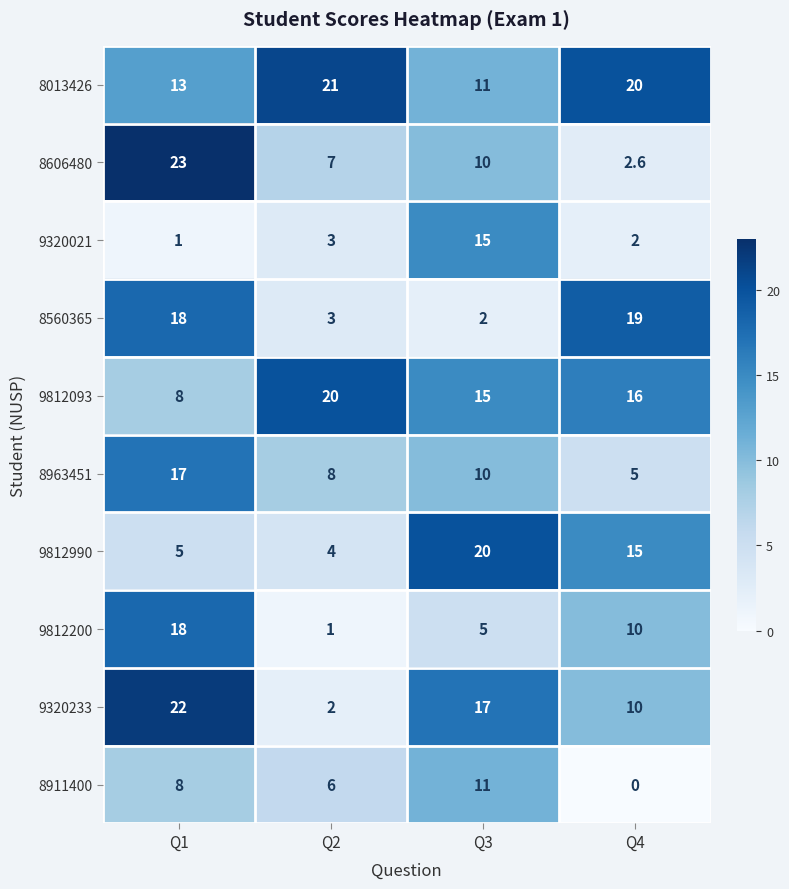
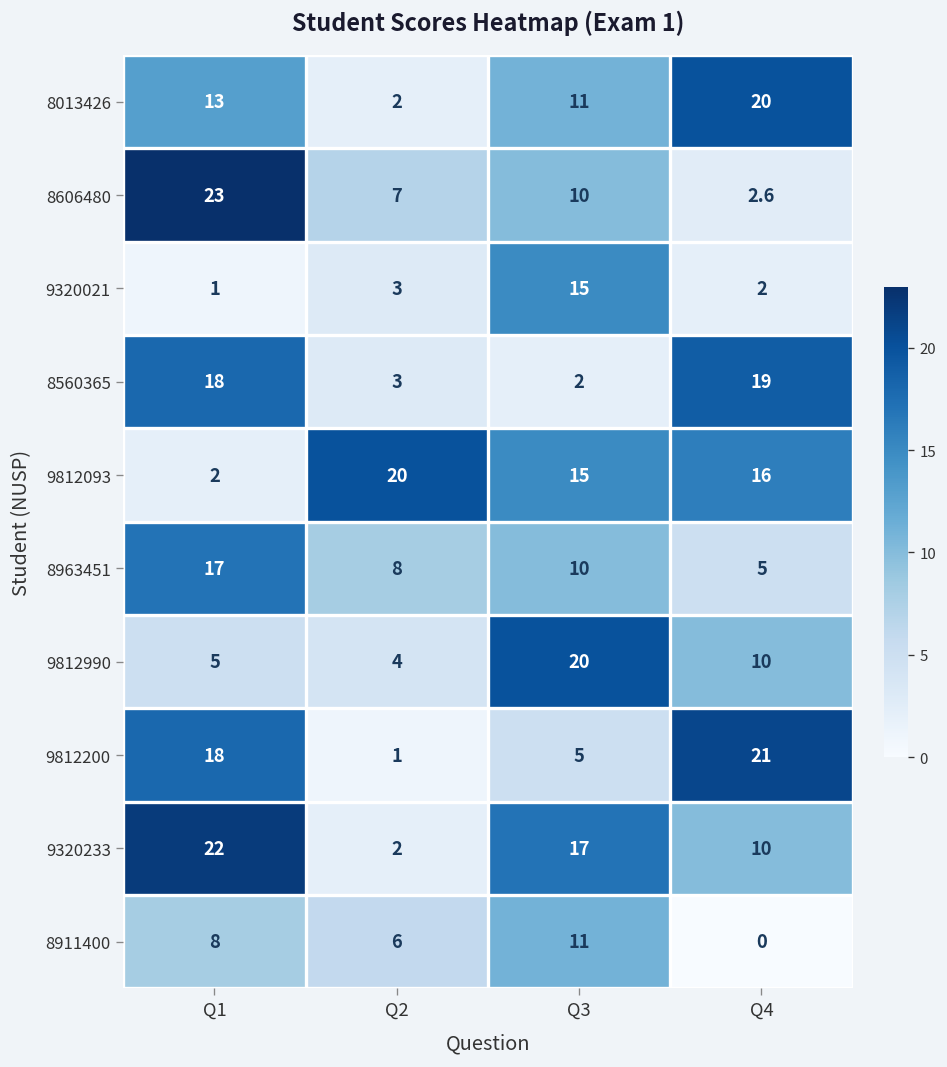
  {
    "8013426": {
      "Q1": 13,
-     "Q2": 21,
+     "Q2": 2,
      "Q3": 11,
      "Q4": 20
    },
    "8606480": {
      "Q1": 23,
      "Q2": 7,
      "Q3": 10,
      "Q4": 2.6
    },
    "9320021": {
      "Q1": 1,
      "Q2": 3,
      "Q3": 15,
      "Q4": 2
    },
    "8560365": {
      "Q1": 18,
      "Q2": 3,
      "Q3": 2,
      "Q4": 19
    },
    "9812093": {
-     "Q1": 8,
+     "Q1": 2,
      "Q2": 20,
      "Q3": 15,
      "Q4": 16
    },
    "8963451": {
      "Q1": 17,
      "Q2": 8,
      "Q3": 10,
      "Q4": 5
    },
    "9812990": {
      "Q1": 5,
      "Q2": 4,
      "Q3": 20,
-     "Q4": 15
+     "Q4": 10
    },
    "9812200": {
      "Q1": 18,
      "Q2": 1,
      "Q3": 5,
-     "Q4": 10
+     "Q4": 21
    },
    "9320233": {
      "Q1": 22,
      "Q2": 2,
      "Q3": 17,
      "Q4": 10
    },
    "8911400": {
      "Q1": 8,
      "Q2": 6,
      "Q3": 11,
      "Q4": 0
    }
  }
